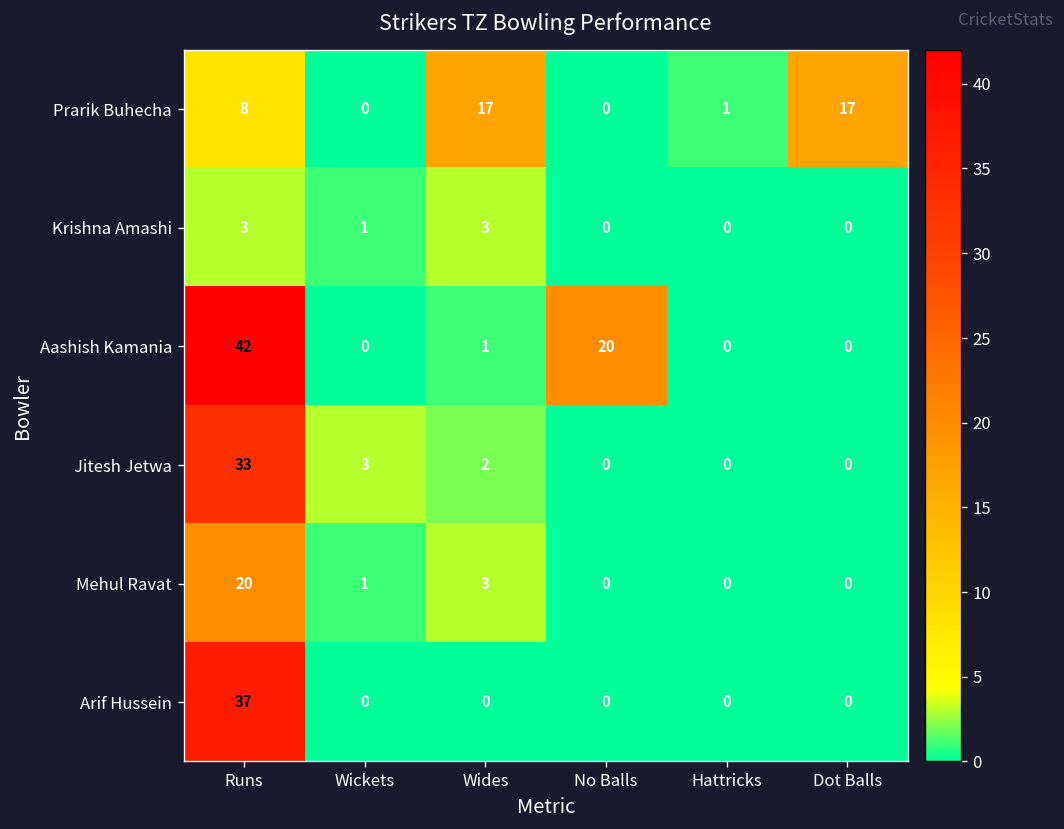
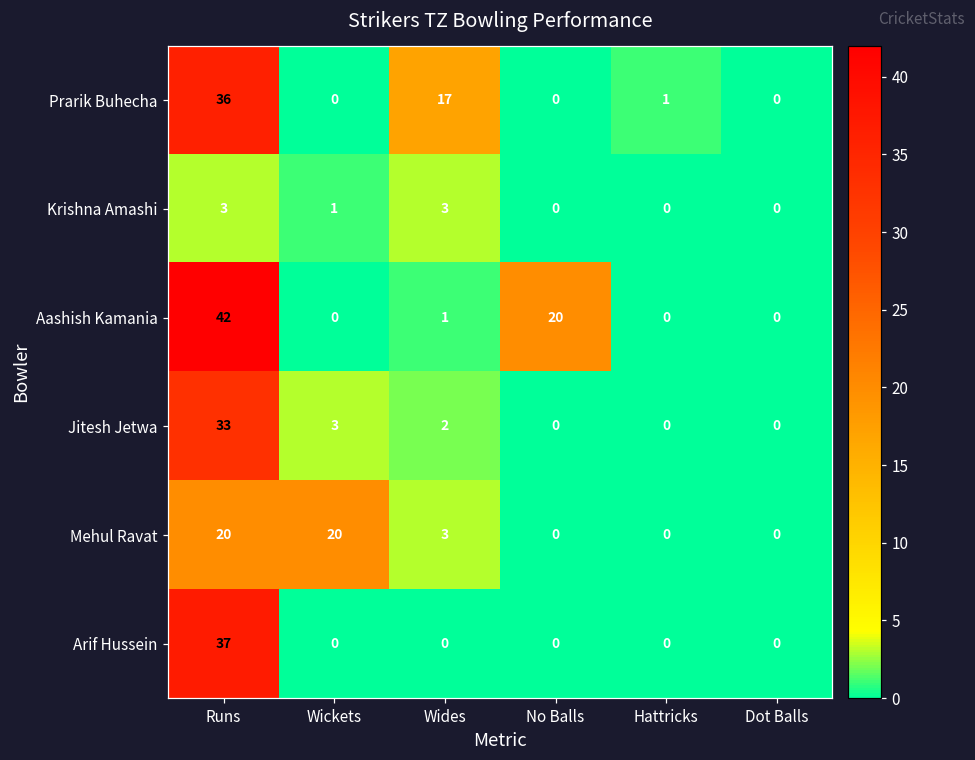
  {
    "Prarik Buhecha": {
-     "Runs": 8,
+     "Runs": 36,
      "Wickets": 0,
      "Wides": 17,
      "No Balls": 0,
      "Hattricks": 1,
-     "Dot Balls": 17
+     "Dot Balls": 0
    },
    "Krishna Amashi": {
      "Runs": 3,
      "Wickets": 1,
      "Wides": 3,
      "No Balls": 0,
      "Hattricks": 0,
      "Dot Balls": 0
    },
    "Aashish Kamania": {
      "Runs": 42,
      "Wickets": 0,
      "Wides": 1,
      "No Balls": 20,
      "Hattricks": 0,
      "Dot Balls": 0
    },
    "Jitesh Jetwa": {
      "Runs": 33,
      "Wickets": 3,
      "Wides": 2,
      "No Balls": 0,
      "Hattricks": 0,
      "Dot Balls": 0
    },
    "Mehul Ravat": {
      "Runs": 20,
-     "Wickets": 1,
+     "Wickets": 20,
      "Wides": 3,
      "No Balls": 0,
      "Hattricks": 0,
      "Dot Balls": 0
    },
    "Arif Hussein": {
      "Runs": 37,
      "Wickets": 0,
      "Wides": 0,
      "No Balls": 0,
      "Hattricks": 0,
      "Dot Balls": 0
    }
  }
